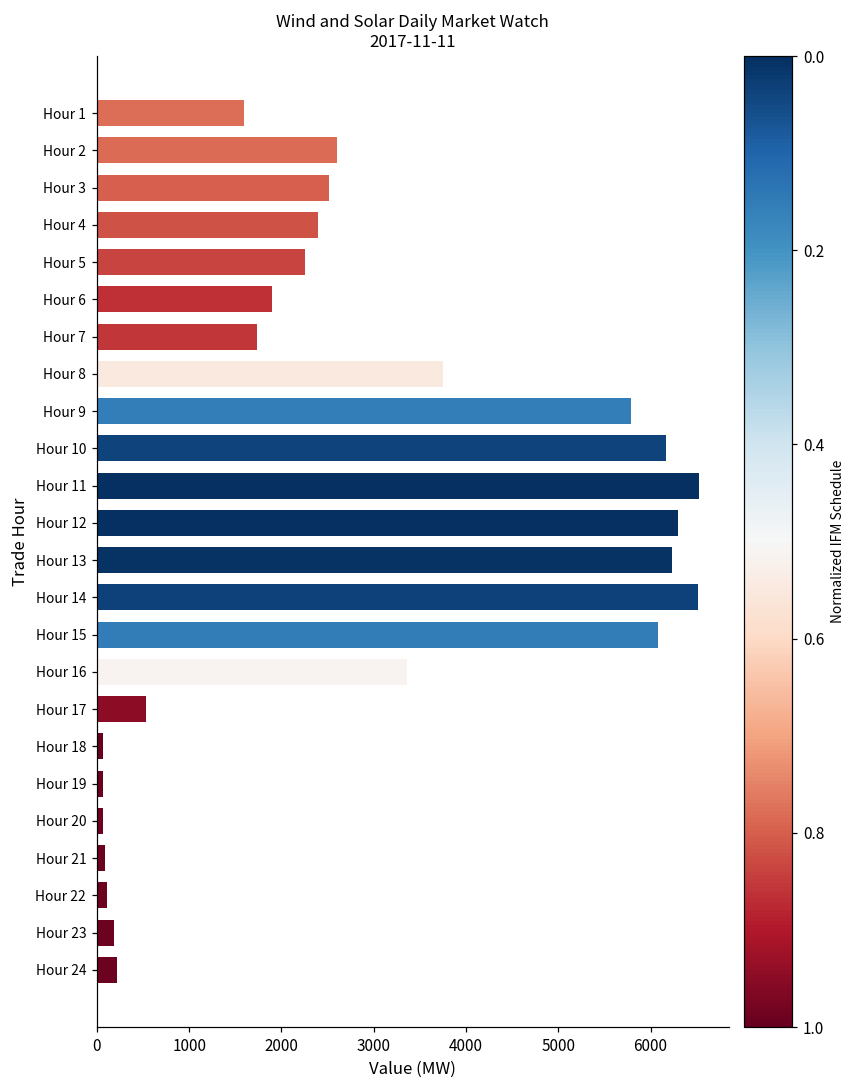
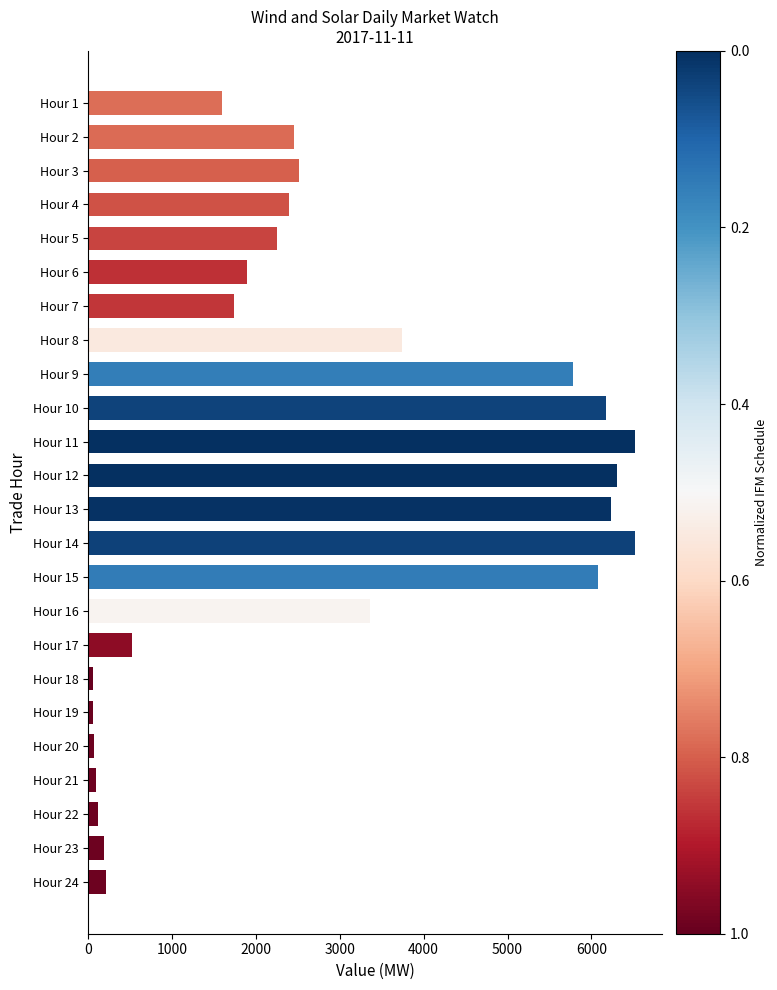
  {
    "Hour 1": 1600,
-   "Hour 2": 2600,
+   "Hour 2": 2500,
    "Hour 3": 2500,
    "Hour 4": 2400,
    "Hour 5": 2300,
    "Hour 6": 1900,
    "Hour 7": 1700,
    "Hour 8": 3700,
    "Hour 9": 5800,
    "Hour 10": 6200,
    "Hour 11": 6500,
    "Hour 12": 6300,
    "Hour 13": 6200,
    "Hour 14": 6500,
    "Hour 15": 6100,
    "Hour 16": 3400,
    "Hour 17": 500,
    "Hour 18": 100,
    "Hour 19": 100,
    "Hour 20": 100,
    "Hour 21": 100,
    "Hour 22": 100,
    "Hour 23": 200,
    "Hour 24": 200
  }
